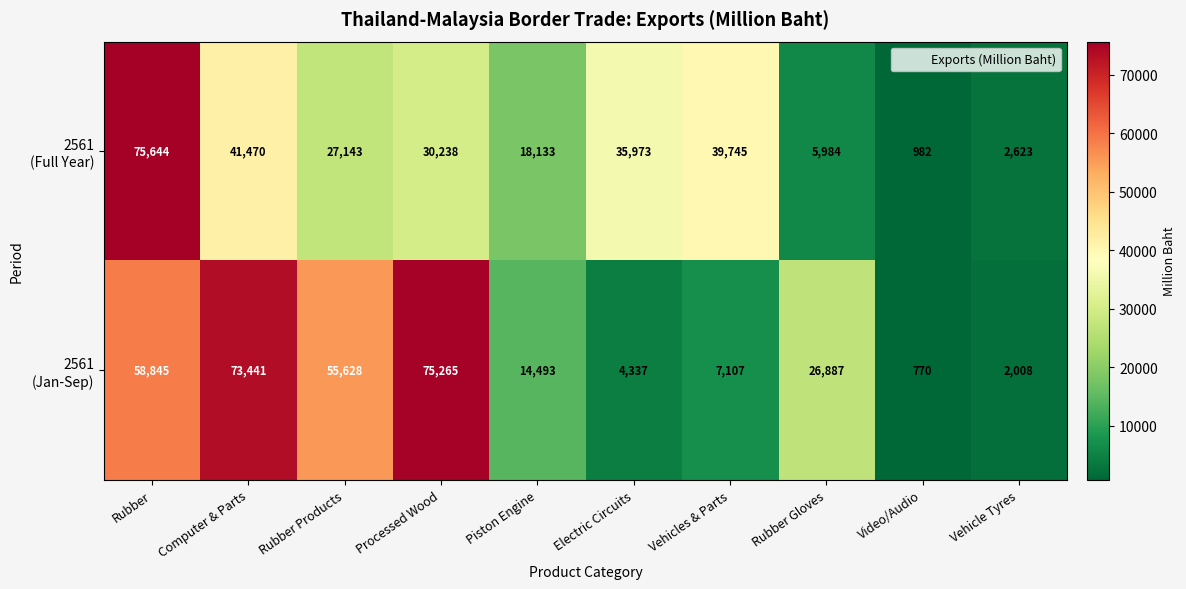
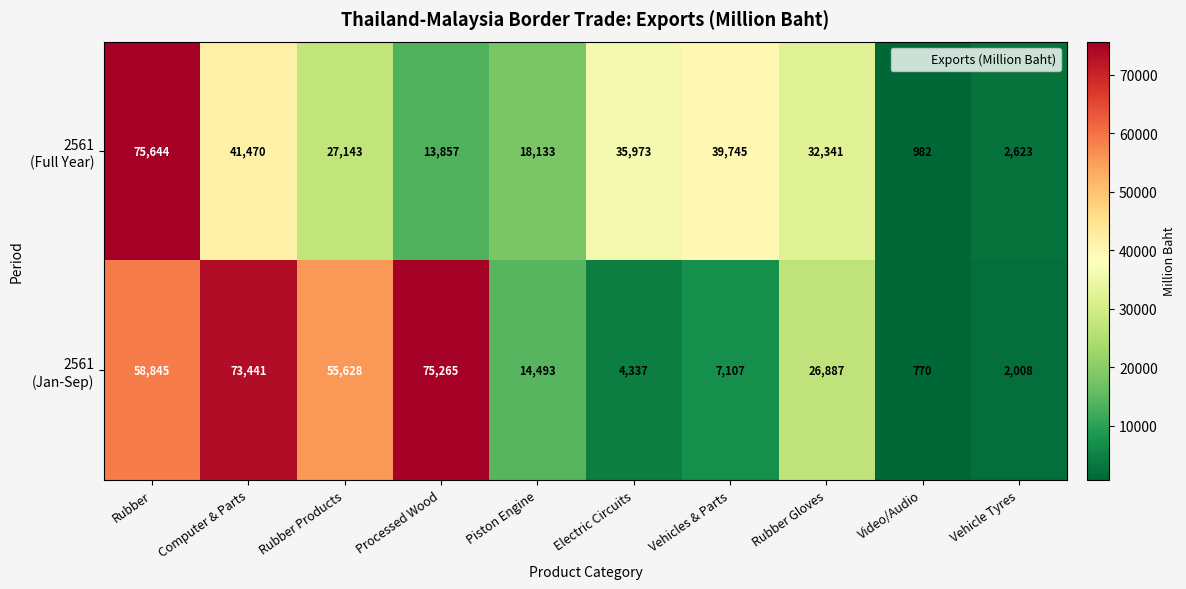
  {
    "2561 (Full Year)": {
      "Rubber": "75,644",
      "Computer & Parts": "41,470",
      "Rubber Products": "27,143",
-     "Processed Wood": "30,238",
+     "Processed Wood": "13,857",
      "Piston Engine": "18,133",
      "Electric Circuits": "35,973",
      "Vehicles & Parts": "39,745",
-     "Rubber Gloves": "5,984",
+     "Rubber Gloves": "32,341",
      "Video/Audio": "982",
      "Vehicle Tyres": "2,623"
    },
    "2561 (Jan-Sep)": {
      "Rubber": "58,845",
      "Computer & Parts": "73,441",
      "Rubber Products": "55,628",
      "Processed Wood": "75,265",
      "Piston Engine": "14,493",
      "Electric Circuits": "4,337",
      "Vehicles & Parts": "7,107",
      "Rubber Gloves": "26,887",
      "Video/Audio": "770",
      "Vehicle Tyres": "2,008"
    }
  }
